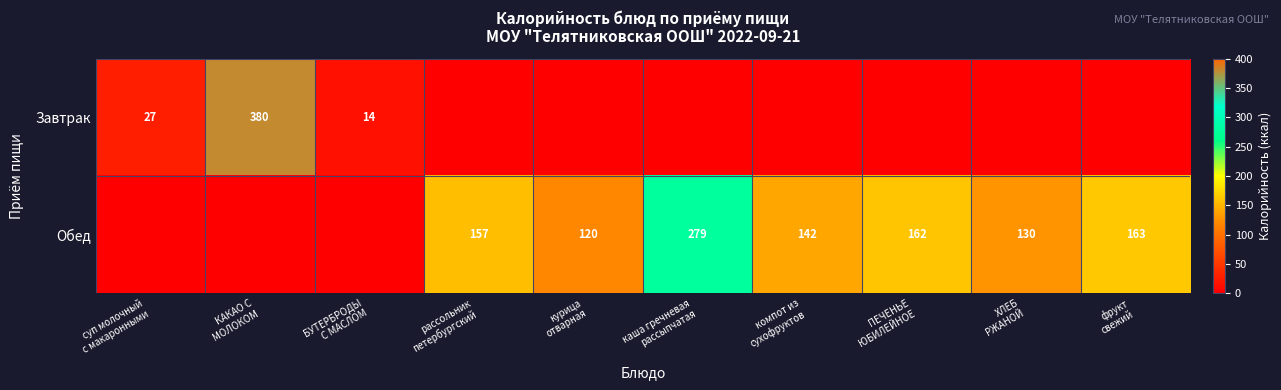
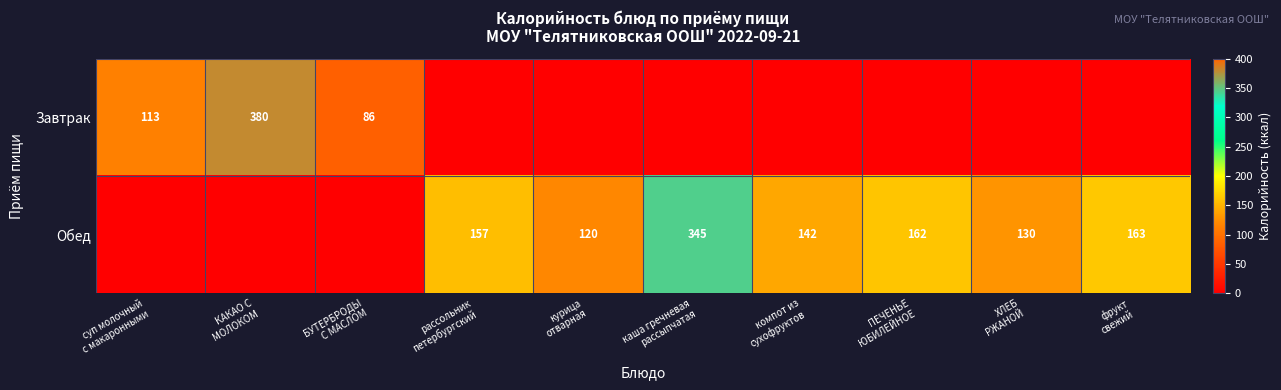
  {
    "Завтрак": {
-     "суп молочный с макаронными": 27,
+     "суп молочный с макаронными": 113,
      "КАКАО С МОЛОКОМ": 380,
-     "БУТЕРБРОДЫ С МАСЛОМ": 14
+     "БУТЕРБРОДЫ С МАСЛОМ": 86
    },
    "Обед": {
      "рассольник петербургский": 157,
      "курица отварная": 120,
-     "каша гречневая рассыпчатая": 279,
+     "каша гречневая рассыпчатая": 345,
      "компот из сухофруктов": 142,
      "ПЕЧЕНЬЕ ЮБИЛЕЙНОЕ": 162,
      "ХЛЕБ РЖАНОЙ": 130,
      "фрукт свежий": 163
    }
  }
